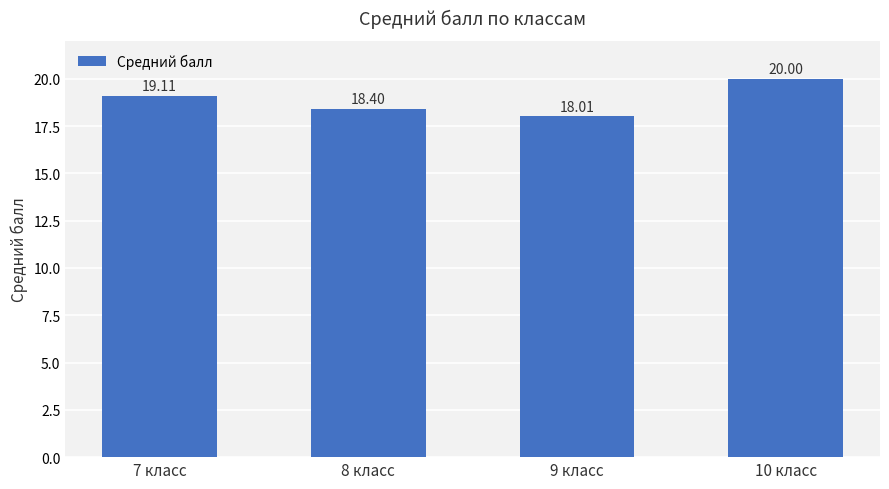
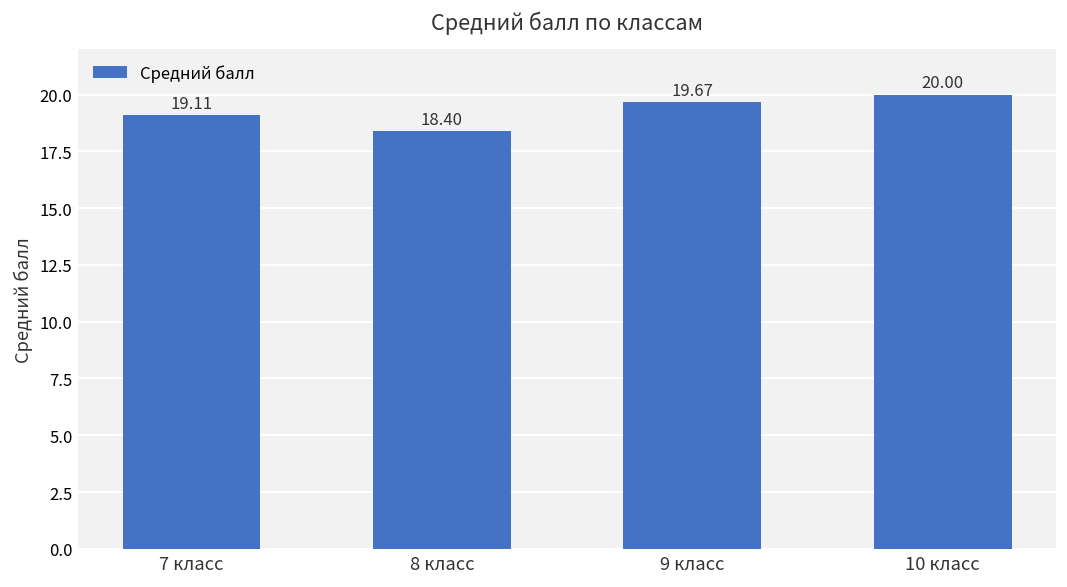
  {
    "7 класс": 19.11,
    "8 класс": 18.40,
-   "9 класс": 18.01,
+   "9 класс": 19.67,
    "10 класс": 20.00
  }
